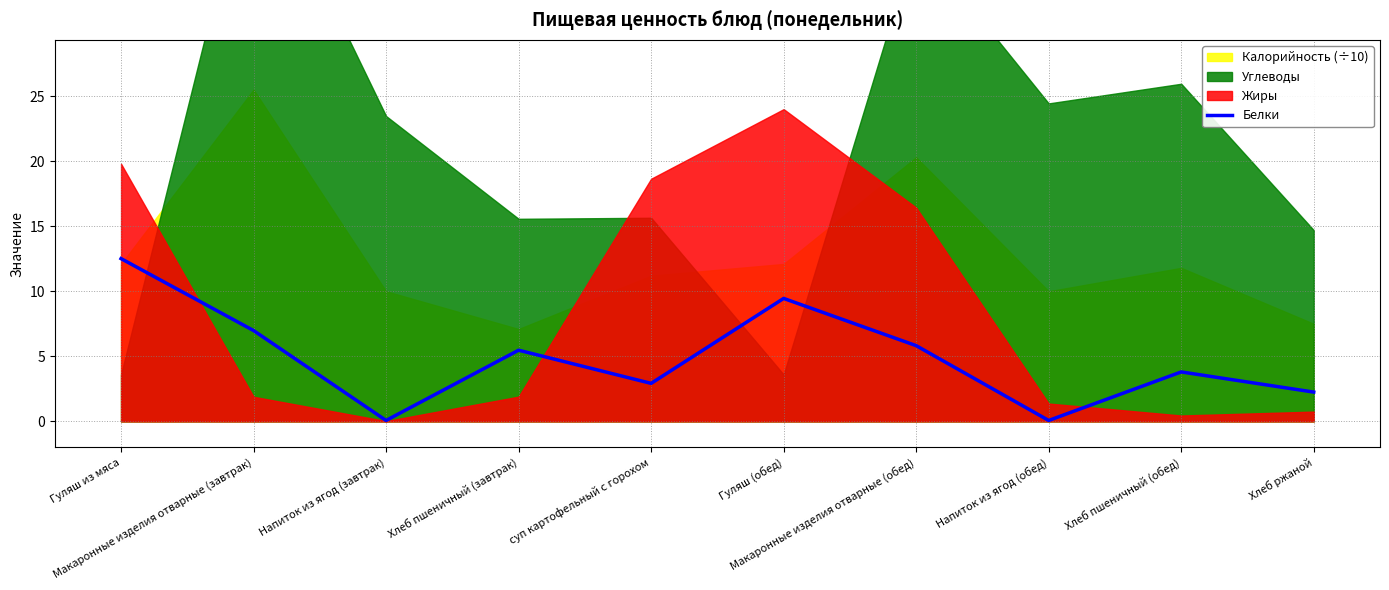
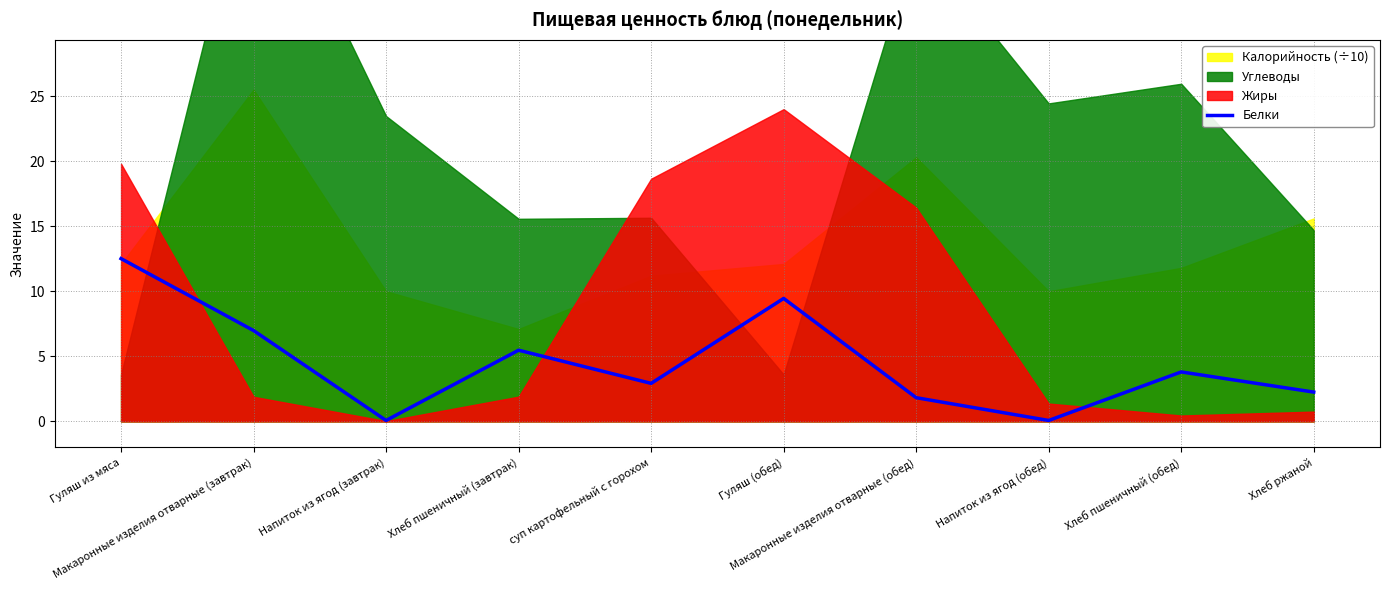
  {
    "Белки": {
      "Гуляш из мяса": 12.5,
      "Макаронные изделия отварные (завтрак)": 7.0,
      "Хлеб пшеничный (завтрак)": 5.5,
      "суп картофельный с горохом": 2.9,
      "Гуляш (обед)": 9.5,
-     "Макаронные изделия отварные (обед)": 5.8,
+     "Макаронные изделия отварные (обед)": 1.8,
      "Напиток из ягод (обед)": 0.1,
      "Хлеб пшеничный (обед)": 3.8,
      "Хлеб ржаной": 2.3
    },
    "Калорийность (÷10)": {
      "Гуляш из мяса": 12.1,
      "Макаронные изделия отварные (завтрак)": 25.5,
      "Напиток из ягод (завтрак)": 10.0,
      "Хлеб пшеничный (завтрак)": 7.1,
      "суп картофельный с горохом": 11.2,
      "Гуляш (обед)": 12.1,
      "Макаронные изделия отварные (обед)": 20.3,
      "Напиток из ягод (обед)": 10.0,
      "Хлеб пшеничный (обед)": 11.8,
-     "Хлеб ржаной": 7.5
+     "Хлеб ржаной": 15.6
    },
    "Углеводы": {
      "Гуляш из мяса": 3.6,
      "Напиток из ягод (завтрак)": 23.5,
      "Хлеб пшеничный (завтрак)": 15.6,
      "суп картофельный с горохом": 15.7,
      "Гуляш (обед)": 3.6,
      "Напиток из ягод (обед)": 24.4,
      "Хлеб пшеничный (обед)": 26.0,
      "Хлеб ржаной": 14.7
    },
    "Жиры": {
      "Гуляш из мяса": 19.8,
      "Макаронные изделия отварные (завтрак)": 1.9,
      "Хлеб пшеничный (завтрак)": 1.9,
      "суп картофельный с горохом": 18.7,
      "Гуляш (обед)": 24.0,
      "Макаронные изделия отварные (обед)": 16.4,
      "Напиток из ягод (обед)": 1.4,
      "Хлеб пшеничный (обед)": 0.5,
      "Хлеб ржаной": 0.8
    }
  }
